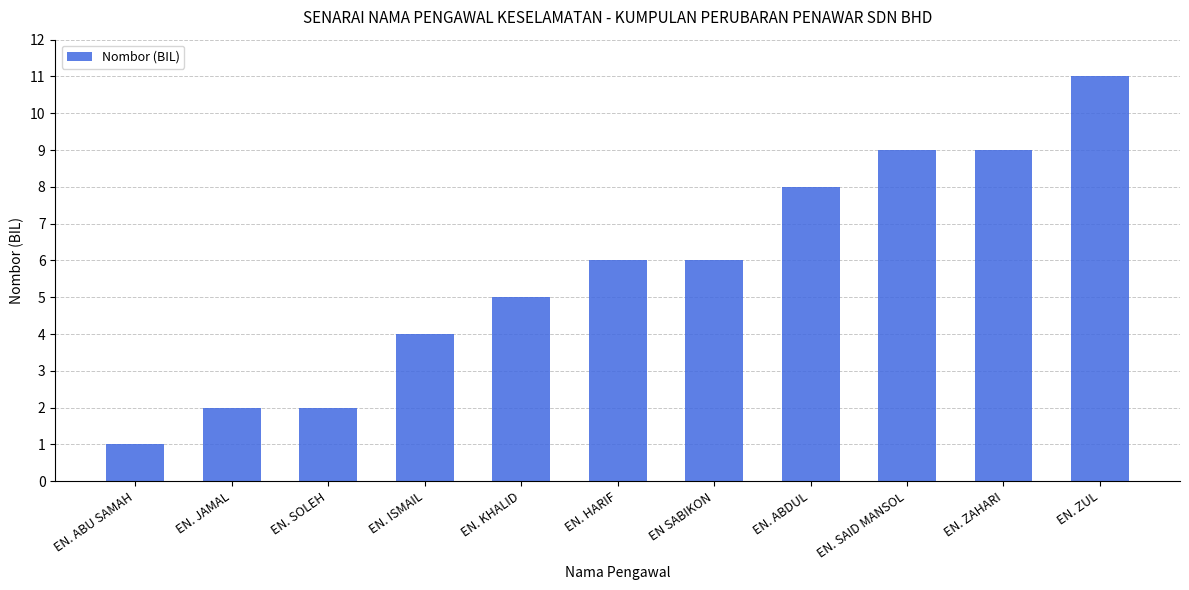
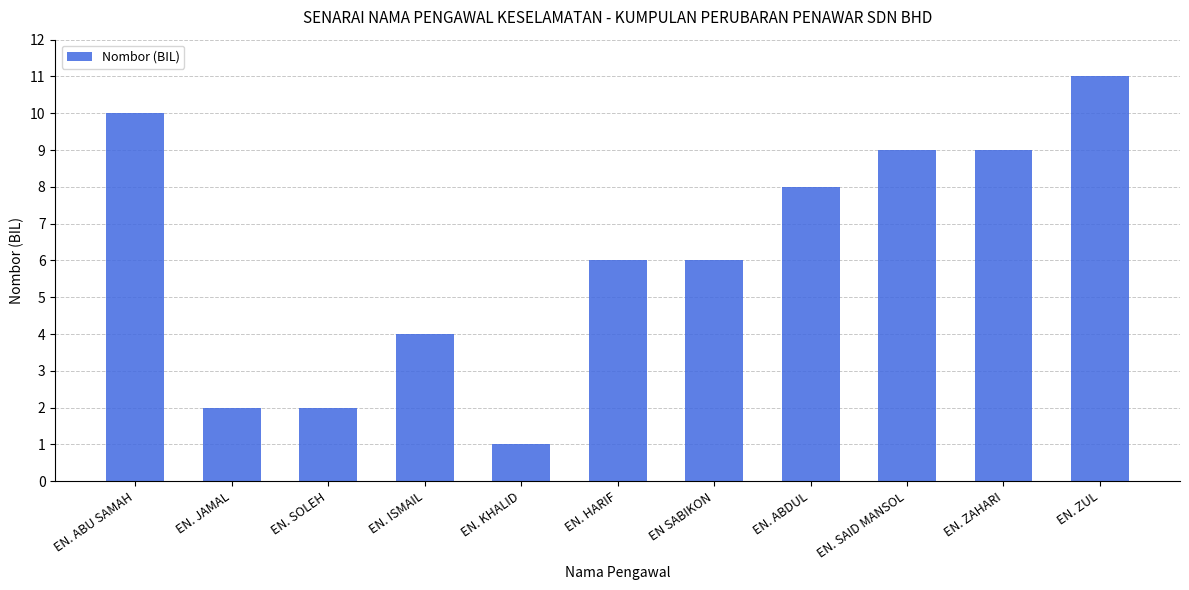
  {
-   "EN. ABU SAMAH": 1,
+   "EN. ABU SAMAH": 10,
    "EN. JAMAL": 2,
    "EN. SOLEH": 2,
    "EN. ISMAIL": 4,
-   "EN. KHALID": 5,
+   "EN. KHALID": 1,
    "EN. HARIF": 6,
    "EN SABIKON": 6,
    "EN. ABDUL": 8,
    "EN. SAID MANSOL": 9,
    "EN. ZAHARI": 9,
    "EN. ZUL": 11
  }
